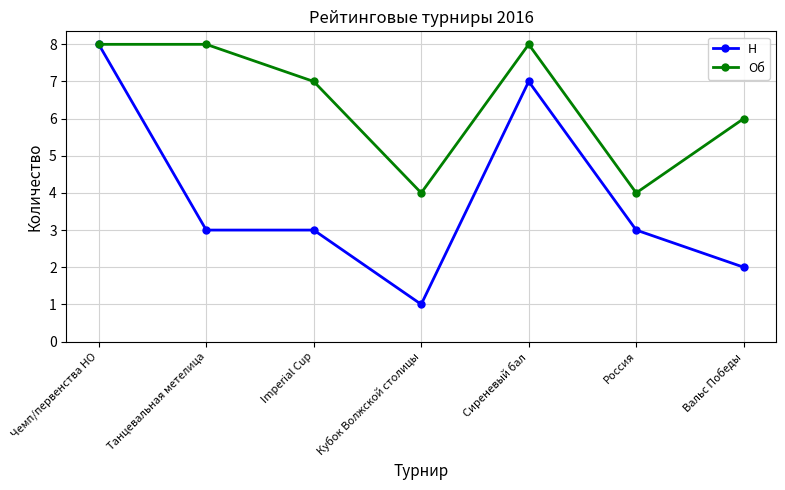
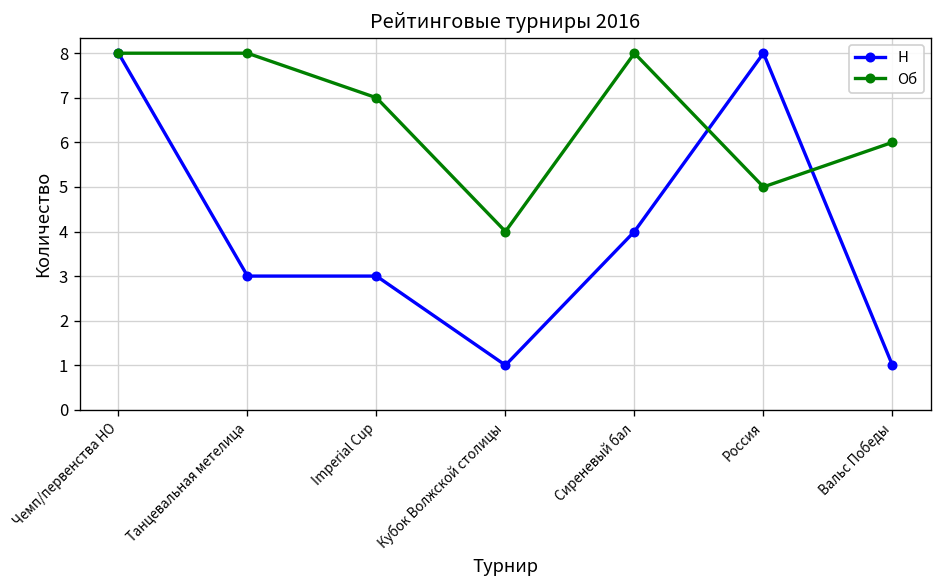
  {
    "Н": {
      "Танцевальная метелица": 3,
      "Imperial Cup": 3,
      "Кубок Волжской столицы": 1,
-     "Сиреневый бал": 7,
-     "Россия": 3,
-     "Вальс Победы": 2
+     "Сиреневый бал": 4,
+     "Россия": 8,
+     "Вальс Победы": 1
    },
    "Об": {
      "Танцевальная метелица": 8,
      "Imperial Cup": 7,
      "Кубок Волжской столицы": 4,
      "Сиреневый бал": 8,
-     "Россия": 4,
+     "Россия": 5,
      "Вальс Победы": 6
    }
  }
